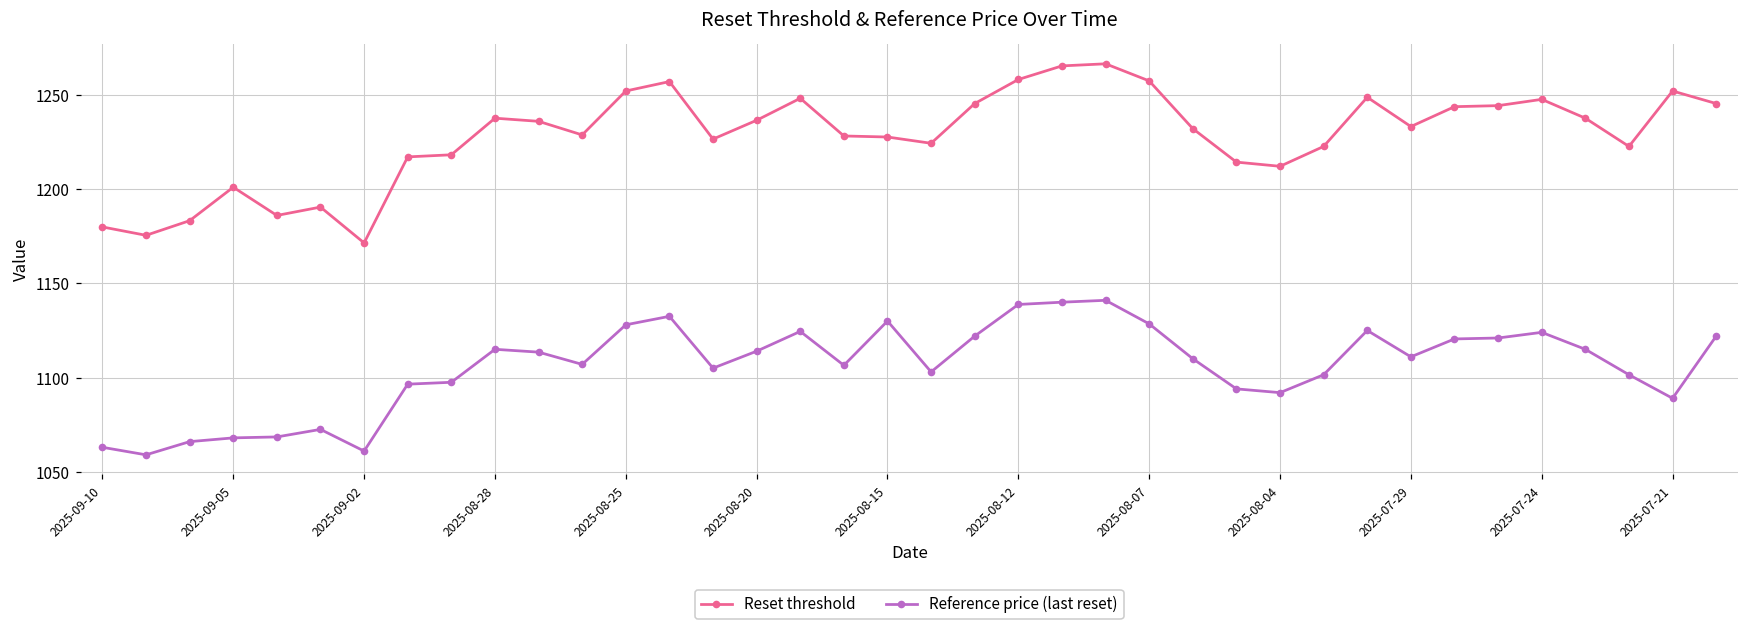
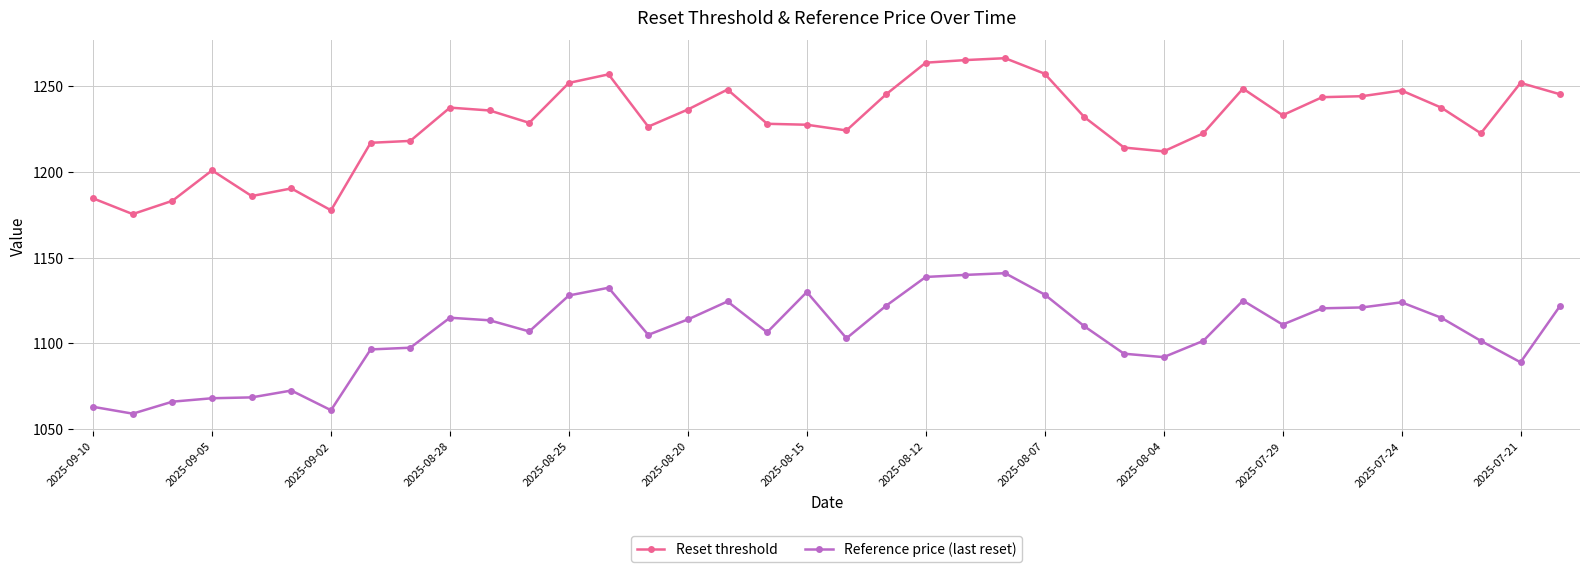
  {
    "Reset threshold": {
-     "2025-09-10": 1180,
+     "2025-09-10": 1185,
      "2025-09-05": 1201,
-     "2025-09-02": 1171,
+     "2025-09-02": 1178,
      "2025-08-28": 1238,
      "2025-08-25": 1252,
      "2025-08-20": 1237,
      "2025-08-15": 1228,
-     "2025-08-12": 1258,
+     "2025-08-12": 1264,
      "2025-08-07": 1257,
      "2025-08-04": 1212,
      "2025-07-29": 1233,
      "2025-07-24": 1248,
      "2025-07-21": 1252
    },
    "Reference price (last reset)": {
      "2025-09-10": 1063,
      "2025-09-05": 1068,
      "2025-09-02": 1061,
      "2025-08-28": 1115,
      "2025-08-25": 1128,
      "2025-08-20": 1114,
      "2025-08-15": 1130,
      "2025-08-12": 1139,
      "2025-08-07": 1129,
      "2025-08-04": 1092,
      "2025-07-29": 1111,
      "2025-07-24": 1124,
      "2025-07-21": 1089
    }
  }
